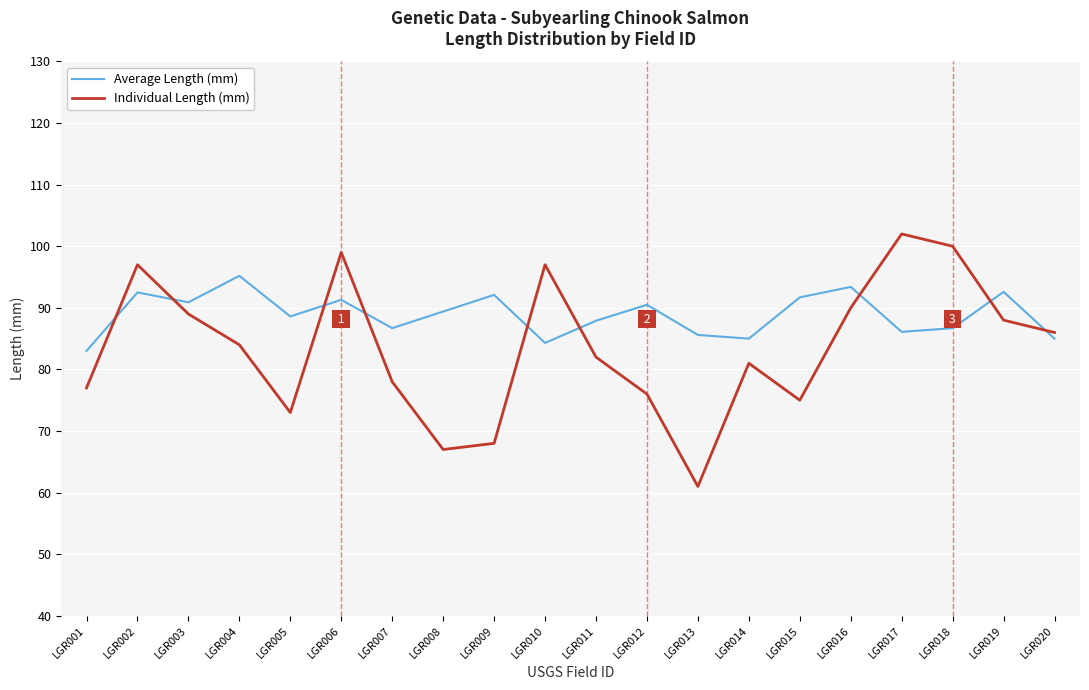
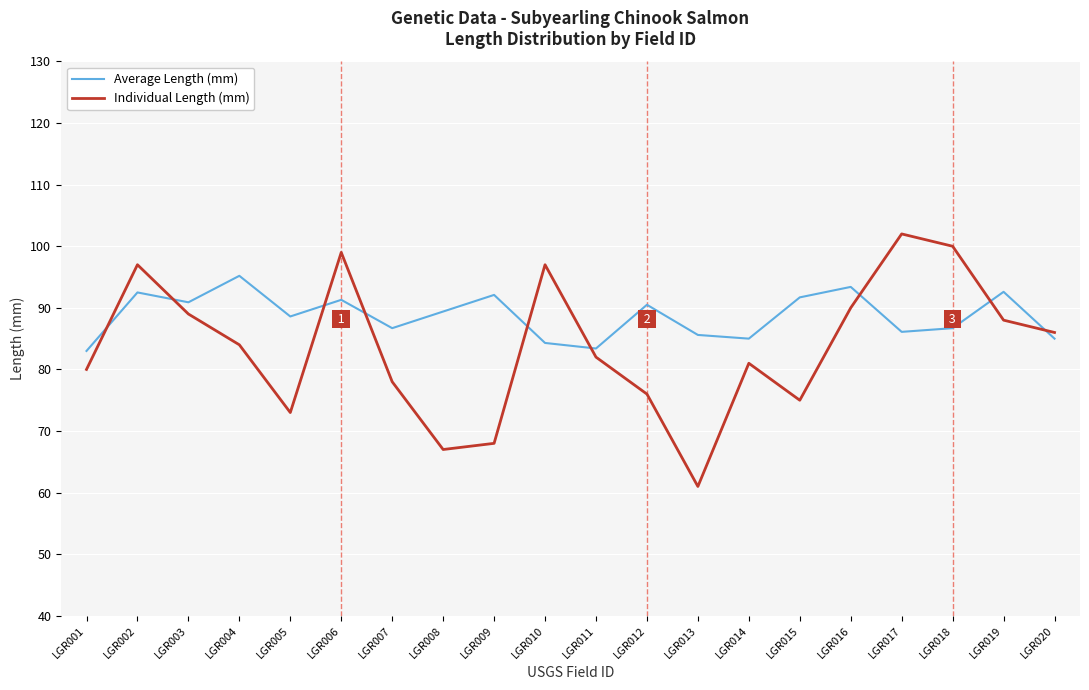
  {
    "Average Length (mm)": {
      "LGR001": 83,
      "LGR002": 93,
      "LGR003": 91,
      "LGR004": 95,
      "LGR005": 89,
      "LGR007": 87,
      "LGR008": 89,
      "LGR009": 92,
      "LGR010": 84,
-     "LGR011": 88,
+     "LGR011": 83,
      "LGR013": 86,
      "LGR014": 85,
      "LGR015": 92,
      "LGR016": 93,
      "LGR017": 86,
      "LGR019": 93,
      "LGR020": 85
    },
    "Individual Length (mm)": {
-     "LGR001": 77,
+     "LGR001": 80,
      "LGR002": 97,
      "LGR003": 89,
      "LGR004": 84,
      "LGR005": 73,
      "LGR006": 99,
      "LGR007": 78,
      "LGR008": 67,
      "LGR009": 68,
      "LGR010": 97,
      "LGR011": 82,
      "LGR012": 76,
      "LGR013": 61,
      "LGR014": 81,
      "LGR015": 75,
      "LGR016": 90,
      "LGR017": 102,
      "LGR018": 100,
      "LGR019": 88,
      "LGR020": 86
    }
  }
